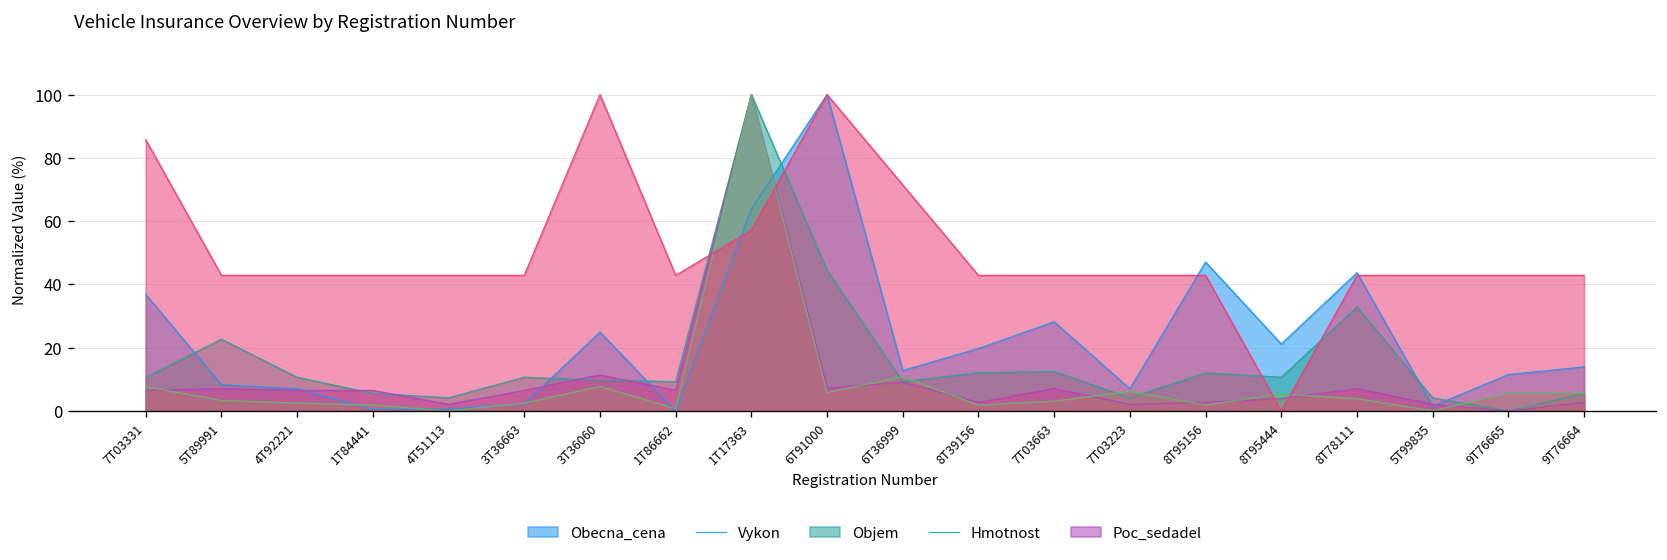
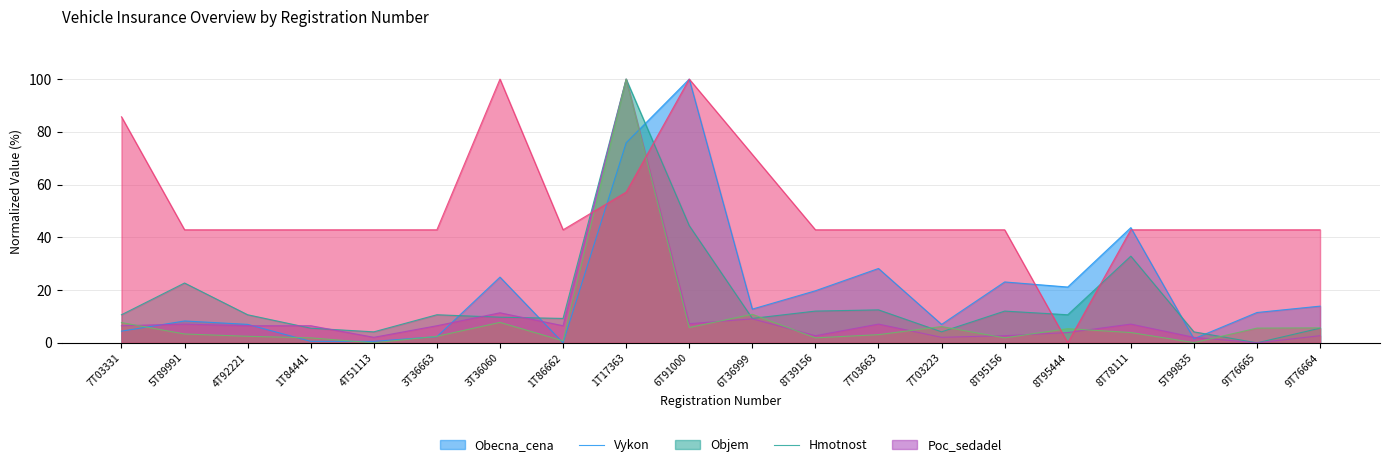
  {
    "Obecna_cena": {
-     "7T03331": 37,
+     "7T03331": 4,
      "5T89991": 8,
      "1T84441": 1,
      "3T36060": 25,
-     "1T17363": 64,
+     "1T17363": 76,
      "6T36999": 13,
      "8T39156": 20,
      "7T03663": 28,
-     "8T95156": 47,
+     "8T95156": 23,
      "8T95444": 21,
      "9T76665": 12,
      "9T76664": 14
    }
  }
